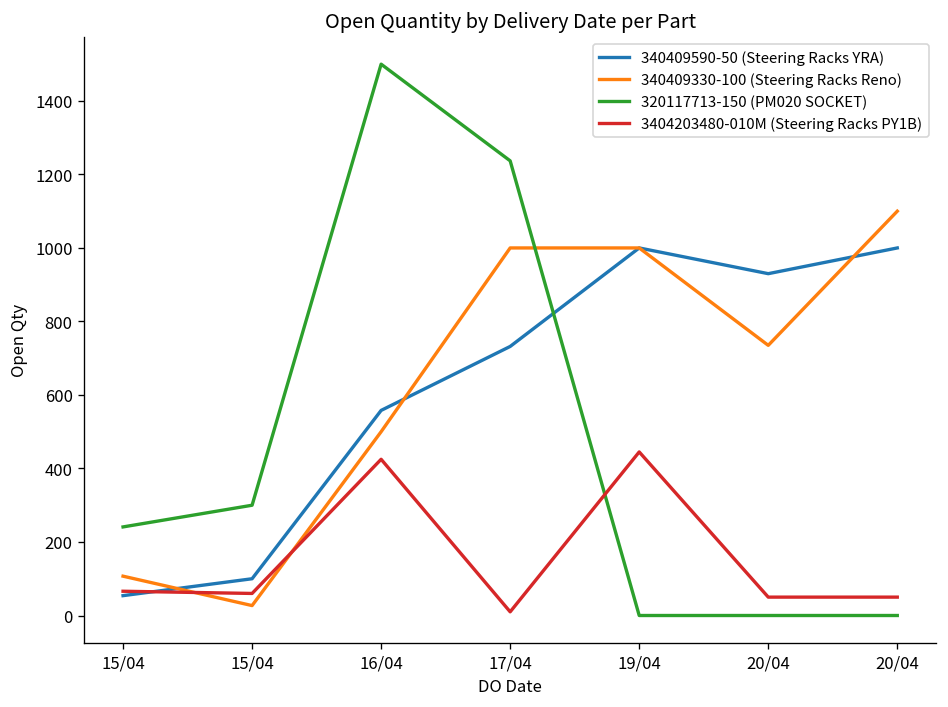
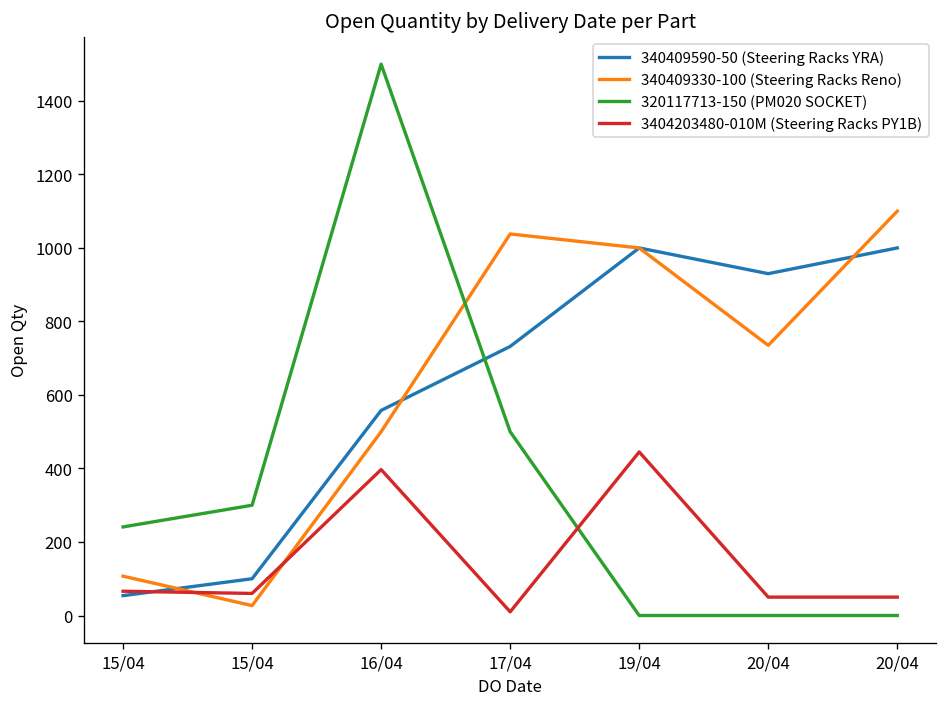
  {
    "340409590-50 (Steering Racks YRA)": {
      "16/04": 560,
      "17/04": 730
    },
    "340409330-100 (Steering Racks Reno)": {
      "16/04": 500,
-     "17/04": 1000
+     "17/04": 1040
    },
    "320117713-150 (PM020 SOCKET)": {
      "16/04": 1500,
-     "17/04": 1240,
+     "17/04": 500,
      "19/04": 0
    },
    "3404203480-010M (Steering Racks PY1B)": {
-     "16/04": 430,
+     "16/04": 400,
      "17/04": 10,
      "19/04": 450
    }
  }
